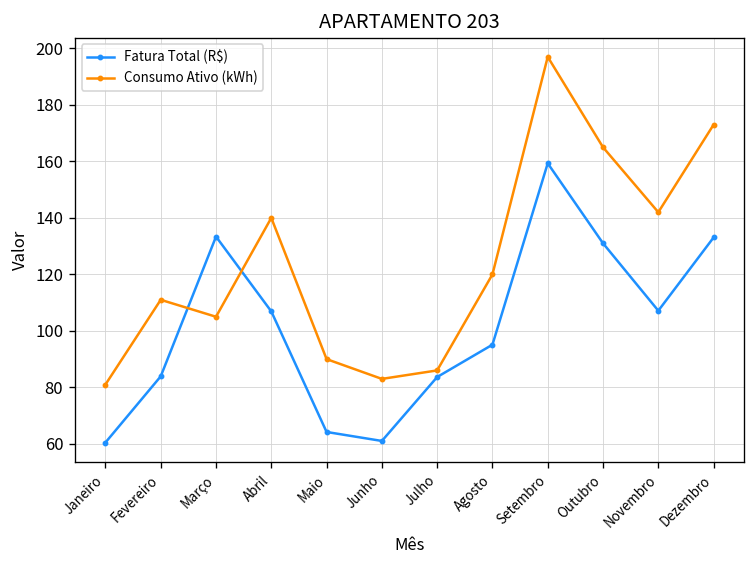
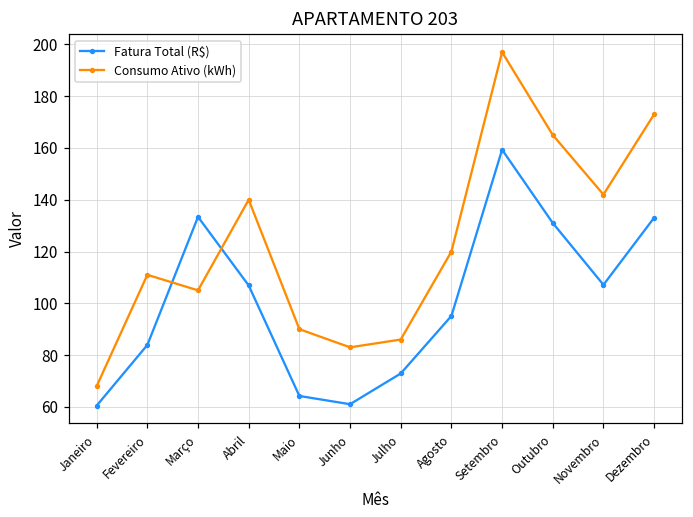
  {
    "Fatura Total (R$)": {
      "Janeiro": 60,
      "Fevereiro": 84,
      "Março": 133,
      "Abril": 107,
      "Maio": 64,
      "Junho": 61,
-     "Julho": 84,
+     "Julho": 73,
      "Agosto": 95,
      "Setembro": 159,
      "Outubro": 131,
      "Novembro": 107,
      "Dezembro": 133
    },
    "Consumo Ativo (kWh)": {
-     "Janeiro": 81,
+     "Janeiro": 68,
      "Fevereiro": 111,
      "Março": 105,
      "Abril": 140,
      "Maio": 90,
      "Junho": 83,
      "Julho": 86,
      "Agosto": 120,
      "Setembro": 197,
      "Outubro": 165,
      "Novembro": 142,
      "Dezembro": 173
    }
  }
